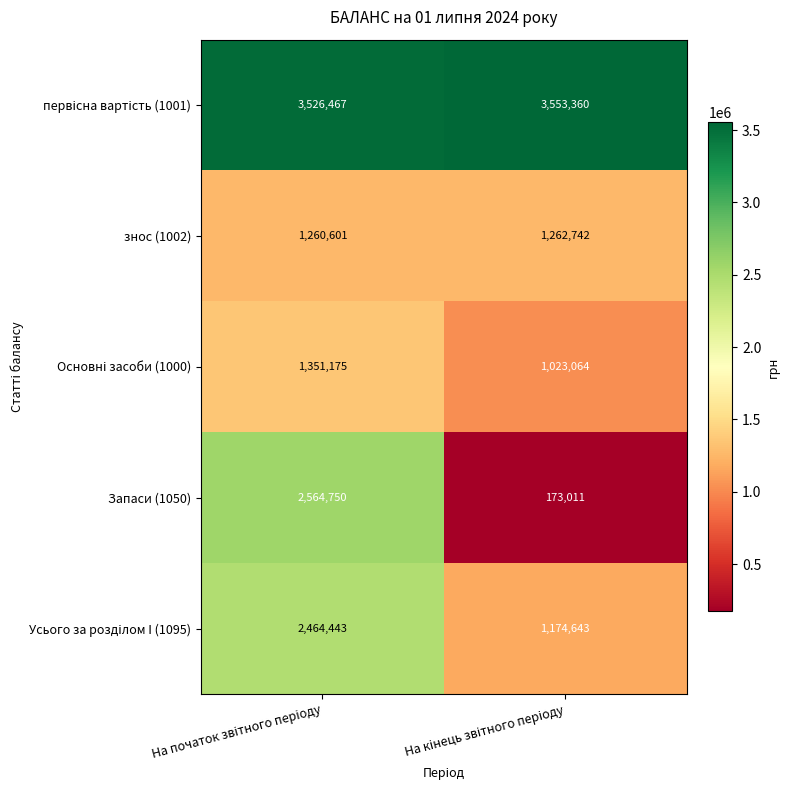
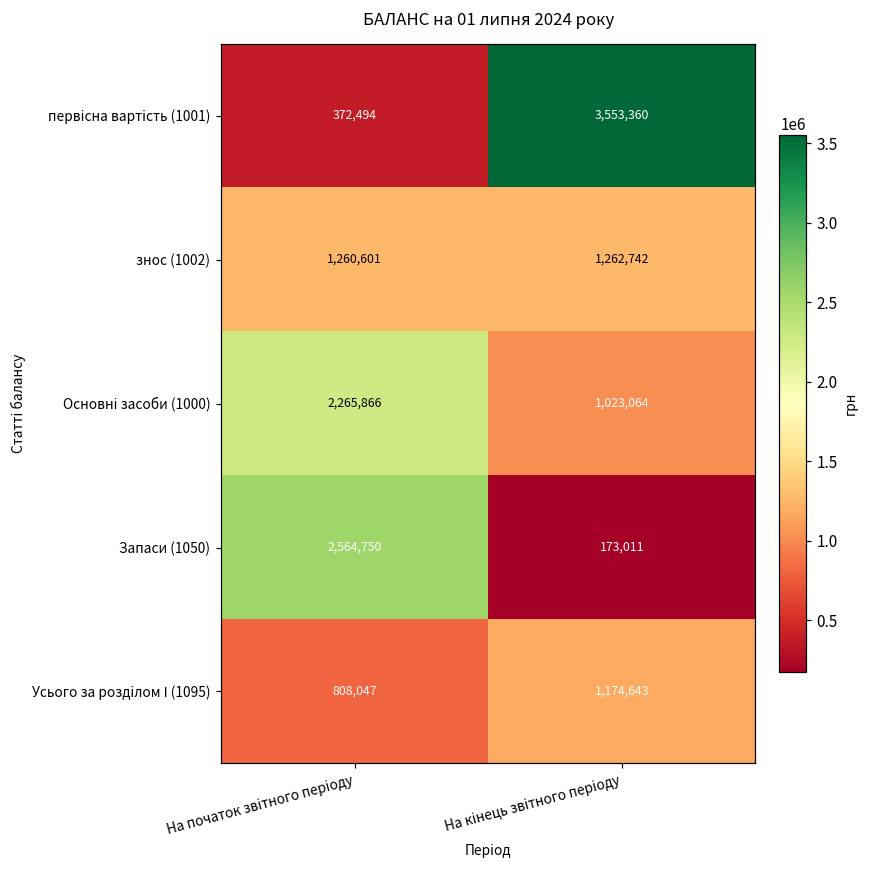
  {
    "первісна вартість (1001)": {
-     "На початок звітного періоду": "3,526,467",
+     "На початок звітного періоду": "372,494",
      "На кінець звітного періоду": "3,553,360"
    },
    "знос (1002)": {
      "На початок звітного періоду": "1,260,601",
      "На кінець звітного періоду": "1,262,742"
    },
    "Основні засоби (1000)": {
-     "На початок звітного періоду": "1,351,175",
+     "На початок звітного періоду": "2,265,866",
      "На кінець звітного періоду": "1,023,064"
    },
    "Запаси (1050)": {
      "На початок звітного періоду": "2,564,750",
      "На кінець звітного періоду": "173,011"
    },
    "Усього за розділом І (1095)": {
-     "На початок звітного періоду": "2,464,443",
+     "На початок звітного періоду": "808,047",
      "На кінець звітного періоду": "1,174,643"
    }
  }
